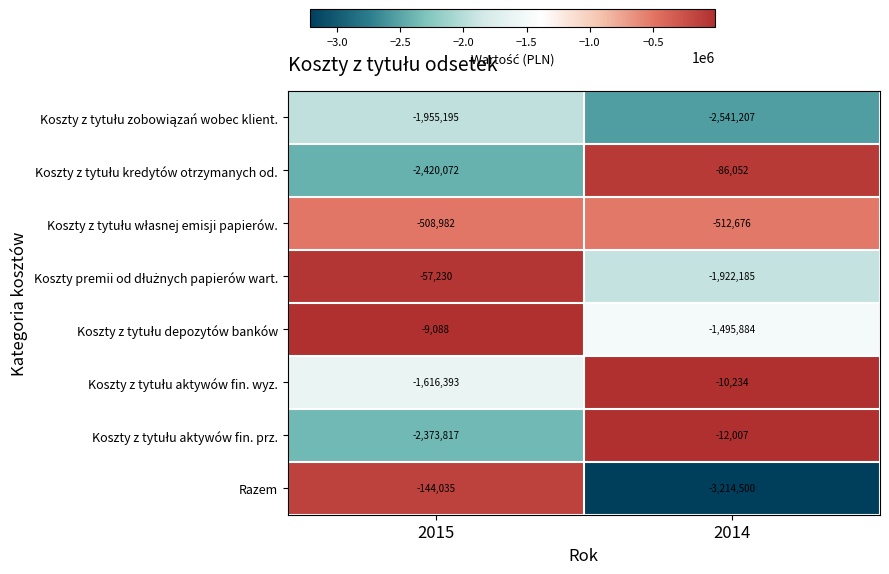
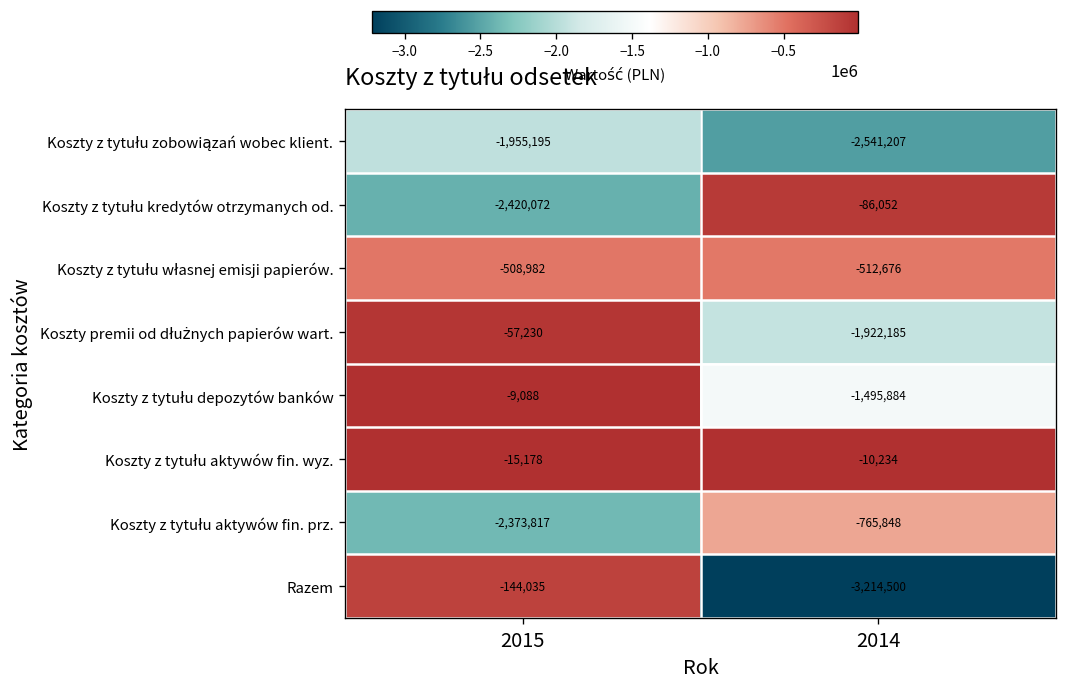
  {
    "Koszty z tytułu zobowiązań wobec klient.": {
      "2015": "-1,955,195",
      "2014": "-2,541,207"
    },
    "Koszty z tytułu kredytów otrzymanych od.": {
      "2015": "-2,420,072",
      "2014": "-86,052"
    },
    "Koszty z tytułu własnej emisji papierów.": {
      "2015": "-508,982",
      "2014": "-512,676"
    },
    "Koszty premii od dłużnych papierów wart.": {
      "2015": "-57,230",
      "2014": "-1,922,185"
    },
    "Koszty z tytułu depozytów banków": {
      "2015": "-9,088",
      "2014": "-1,495,884"
    },
    "Koszty z tytułu aktywów fin. wyz.": {
-     "2015": "-1,616,393",
+     "2015": "-15,178",
      "2014": "-10,234"
    },
    "Koszty z tytułu aktywów fin. prz.": {
      "2015": "-2,373,817",
-     "2014": "-12,007"
+     "2014": "-765,848"
    },
    "Razem": {
      "2015": "-144,035",
      "2014": "-3,214,500"
    }
  }
